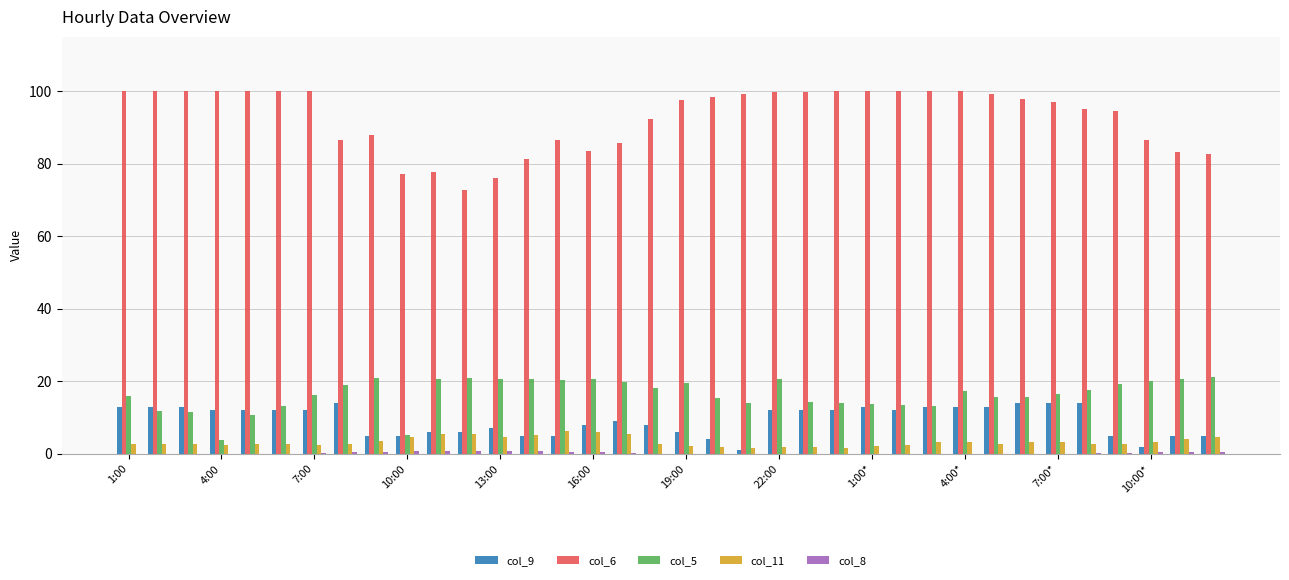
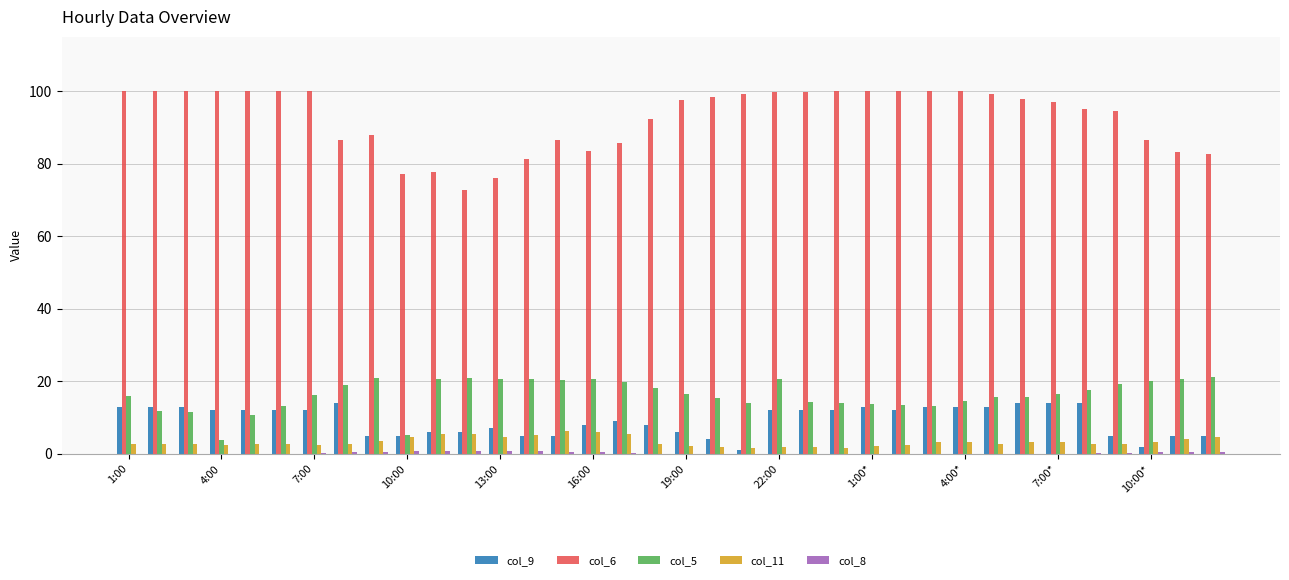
  {
    "col_5": {
      "1:00": 16,
      "4:00": 4,
      "7:00": 16,
      "10:00": 5,
      "13:00": 21,
      "16:00": 21,
-     "19:00": 19,
+     "19:00": 16,
      "22:00": 21,
      "1:00*": 14,
-     "4:00*": 17,
+     "4:00*": 15,
      "7:00*": 17,
      "10:00*": 20
    }
  }
